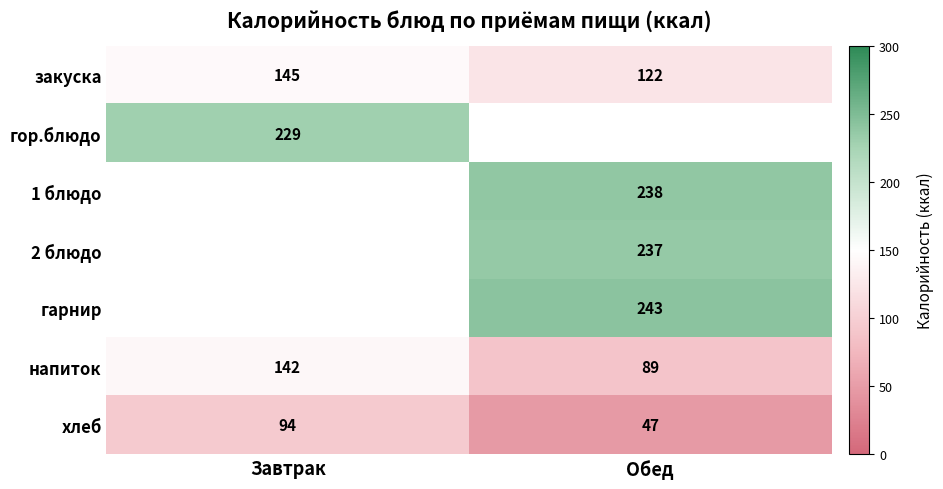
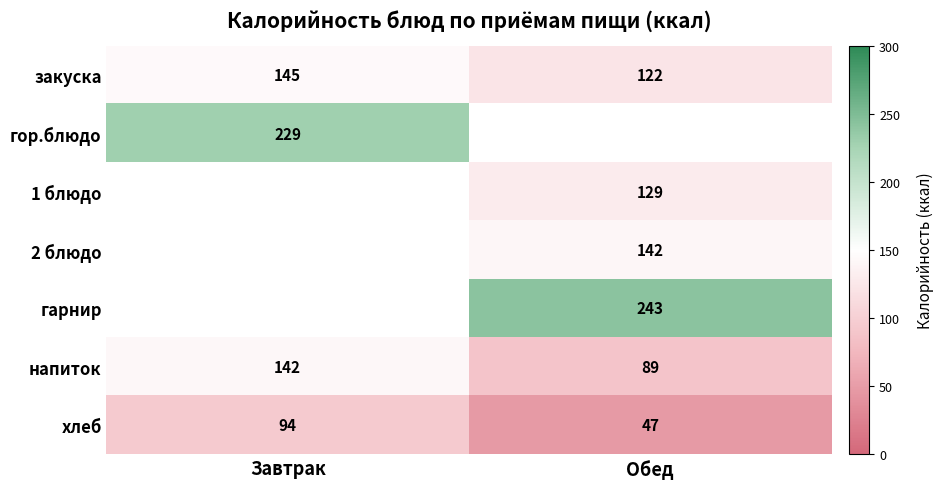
  {
    "закуска": {
      "Завтрак": 145,
      "Обед": 122
    },
    "гор.блюдо": {
      "Завтрак": 229
    },
    "1 блюдо": {
-     "Обед": 238
+     "Обед": 129
    },
    "2 блюдо": {
-     "Обед": 237
+     "Обед": 142
    },
    "гарнир": {
      "Обед": 243
    },
    "напиток": {
      "Завтрак": 142,
      "Обед": 89
    },
    "хлеб": {
      "Завтрак": 94,
      "Обед": 47
    }
  }
